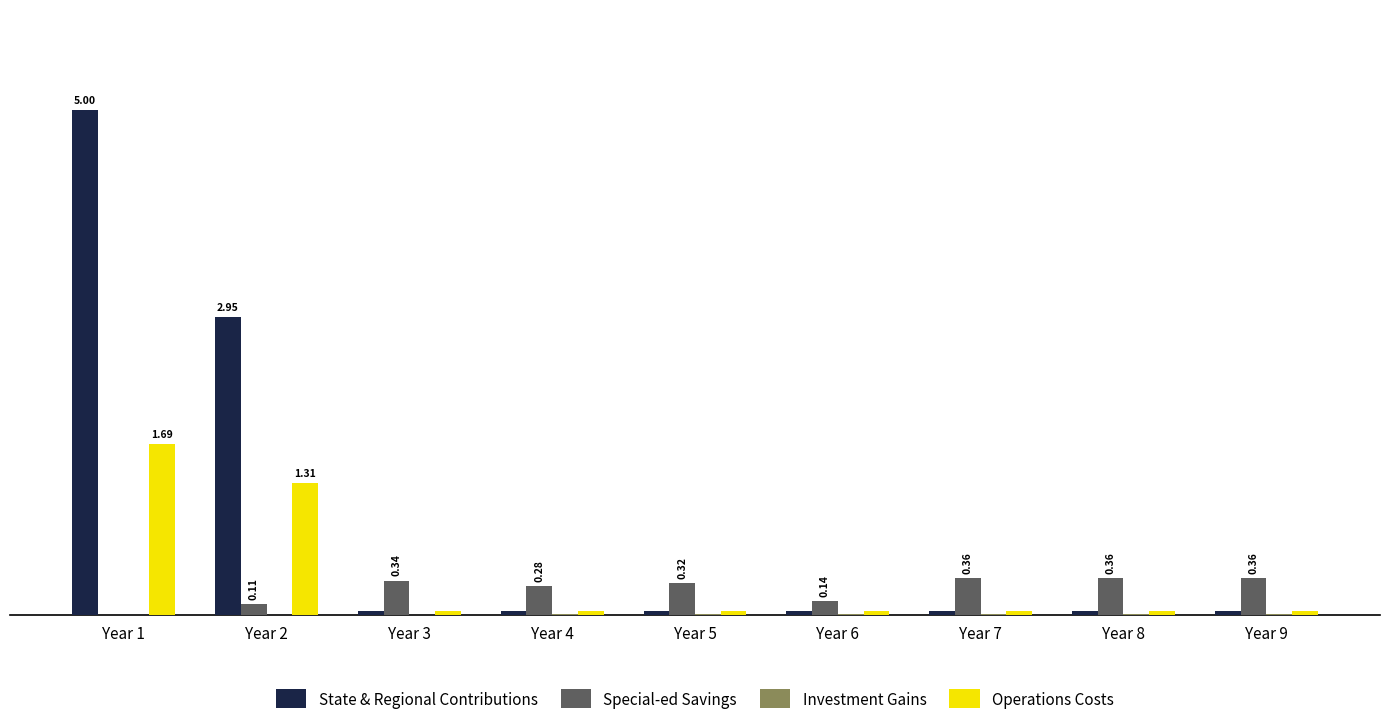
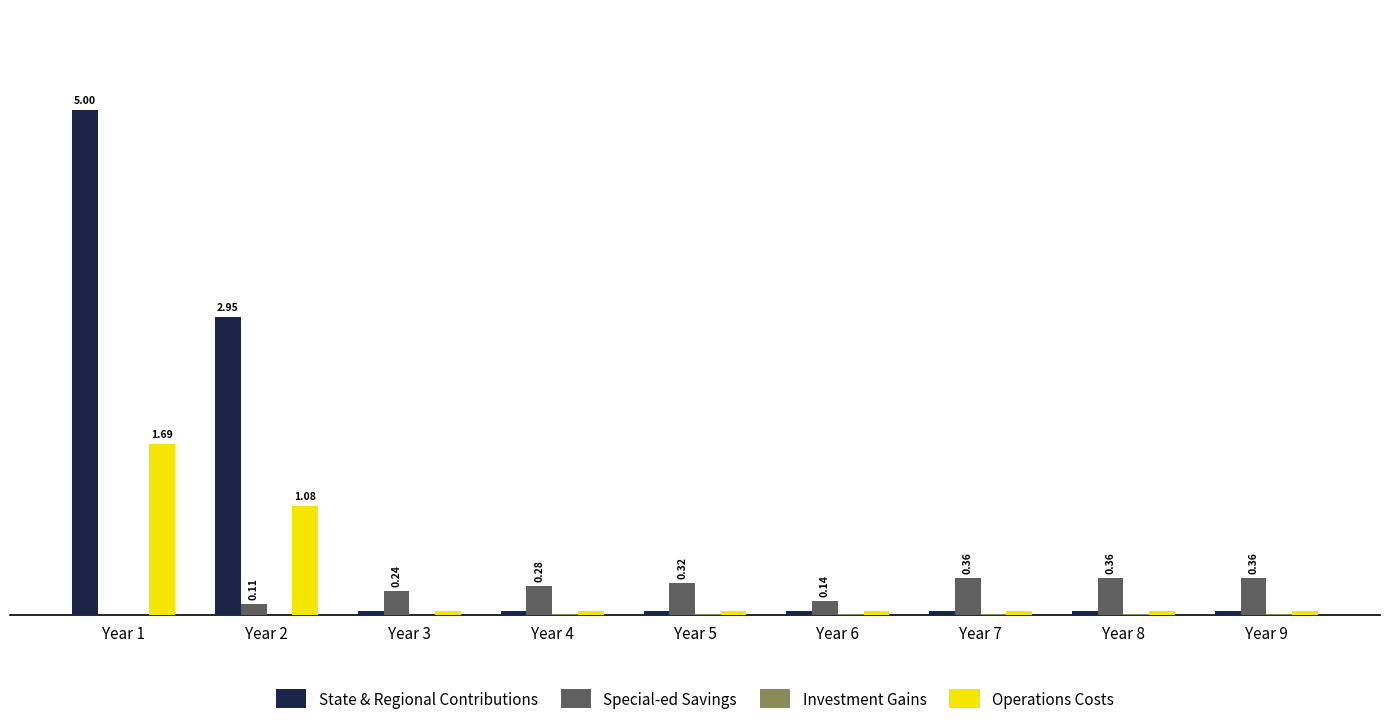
  {
    "State & Regional Contributions": {
      "Year 1": 5.00,
      "Year 2": 2.95
    },
    "Special-ed Savings": {
      "Year 2": 0.11,
-     "Year 3": 0.34,
+     "Year 3": 0.24,
      "Year 4": 0.28,
      "Year 5": 0.32,
      "Year 6": 0.14,
      "Year 7": 0.36,
      "Year 8": 0.36,
      "Year 9": 0.36
    },
    "Operations Costs": {
      "Year 1": 1.69,
-     "Year 2": 1.31
+     "Year 2": 1.08
    }
  }
